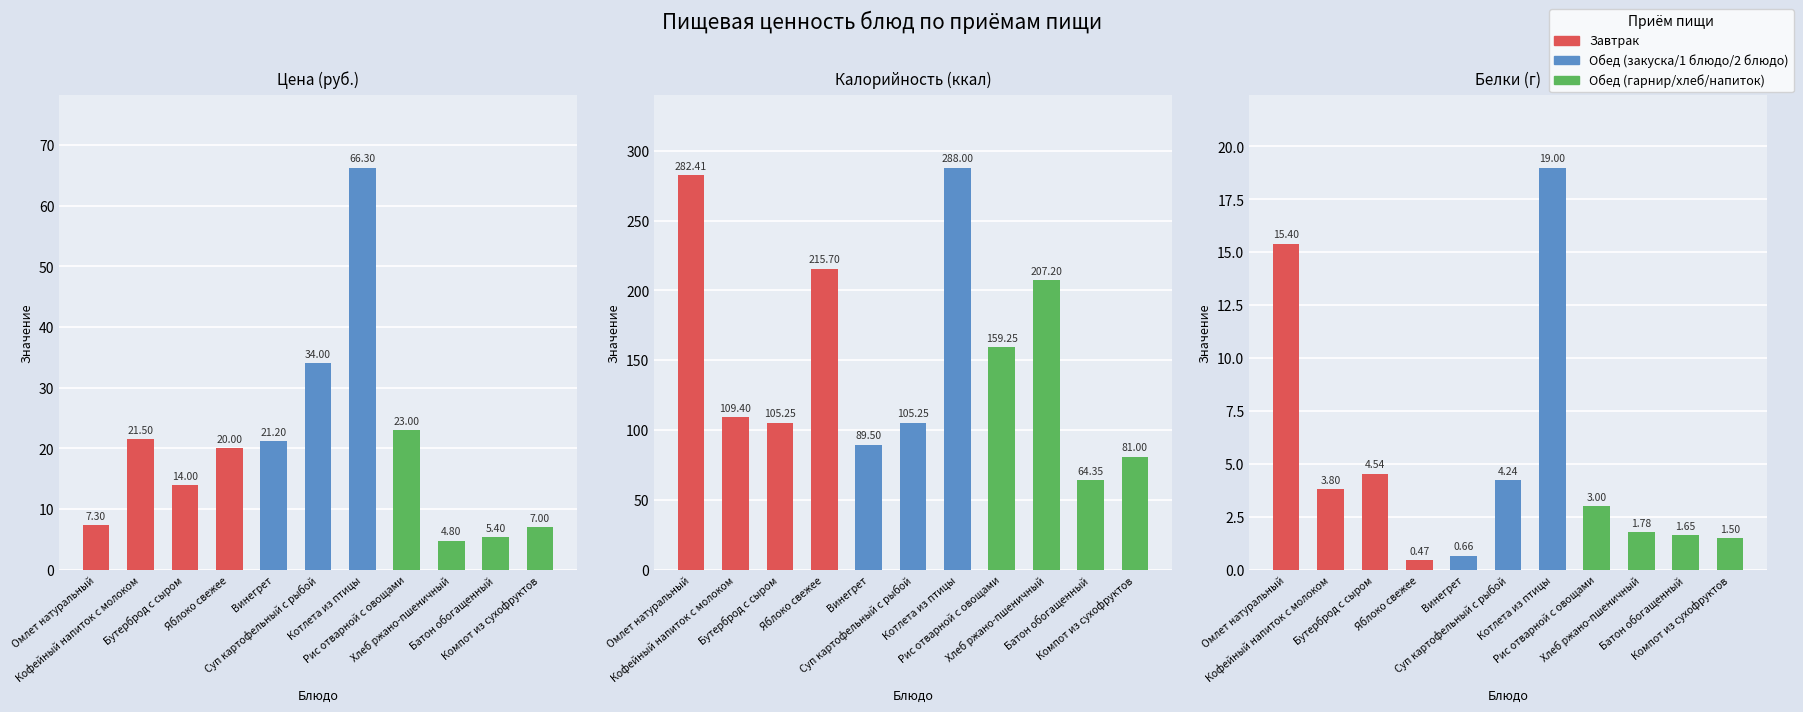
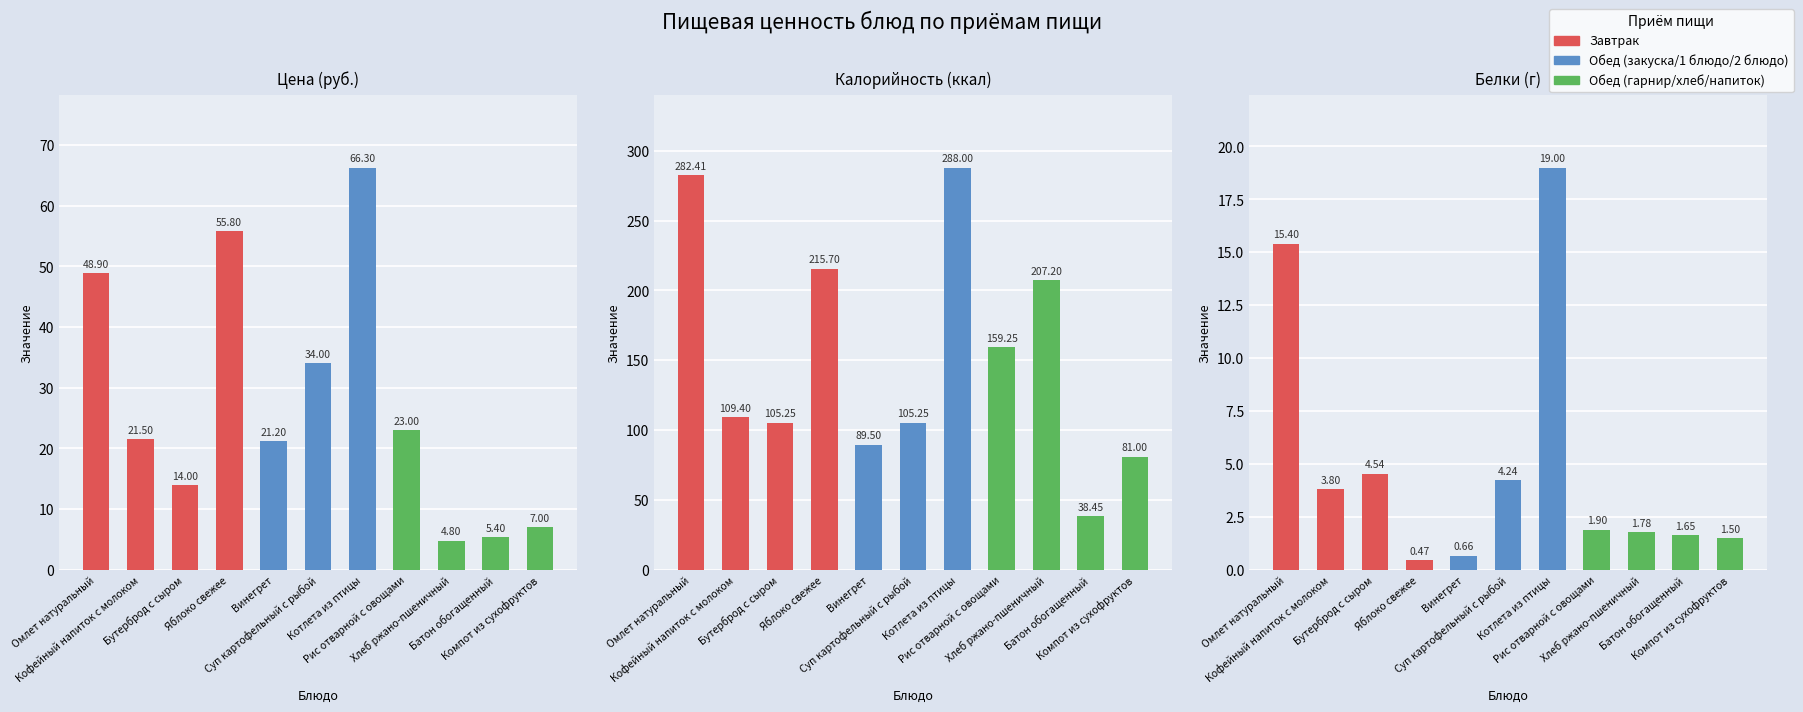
  {
    "Цена (руб.)": {
-     "Омлет натуральный": 7.30,
+     "Омлет натуральный": 48.90,
      "Кофейный напиток с молоком": 21.50,
      "Бутерброд с сыром": 14.00,
-     "Яблоко свежее": 20.00,
+     "Яблоко свежее": 55.80,
      "Винегрет": 21.20,
      "Суп картофельный с рыбой": 34.00,
      "Котлета из птицы": 66.30,
      "Рис отварной с овощами": 23.00,
      "Хлеб ржано-пшеничный": 4.80,
      "Батон обогащенный": 5.40,
      "Компот из сухофруктов": 7.00
    },
    "Калорийность (ккал)": {
      "Омлет натуральный": 282.41,
      "Кофейный напиток с молоком": 109.40,
      "Бутерброд с сыром": 105.25,
      "Яблоко свежее": 215.70,
      "Винегрет": 89.50,
      "Суп картофельный с рыбой": 105.25,
      "Котлета из птицы": 288.00,
      "Рис отварной с овощами": 159.25,
      "Хлеб ржано-пшеничный": 207.20,
-     "Батон обогащенный": 64.35,
+     "Батон обогащенный": 38.45,
      "Компот из сухофруктов": 81.00
    },
    "Белки (г)": {
      "Омлет натуральный": 15.40,
      "Кофейный напиток с молоком": 3.80,
      "Бутерброд с сыром": 4.54,
      "Яблоко свежее": 0.47,
      "Винегрет": 0.66,
      "Суп картофельный с рыбой": 4.24,
      "Котлета из птицы": 19.00,
-     "Рис отварной с овощами": 3.00,
+     "Рис отварной с овощами": 1.90,
      "Хлеб ржано-пшеничный": 1.78,
      "Батон обогащенный": 1.65,
      "Компот из сухофруктов": 1.50
    }
  }
